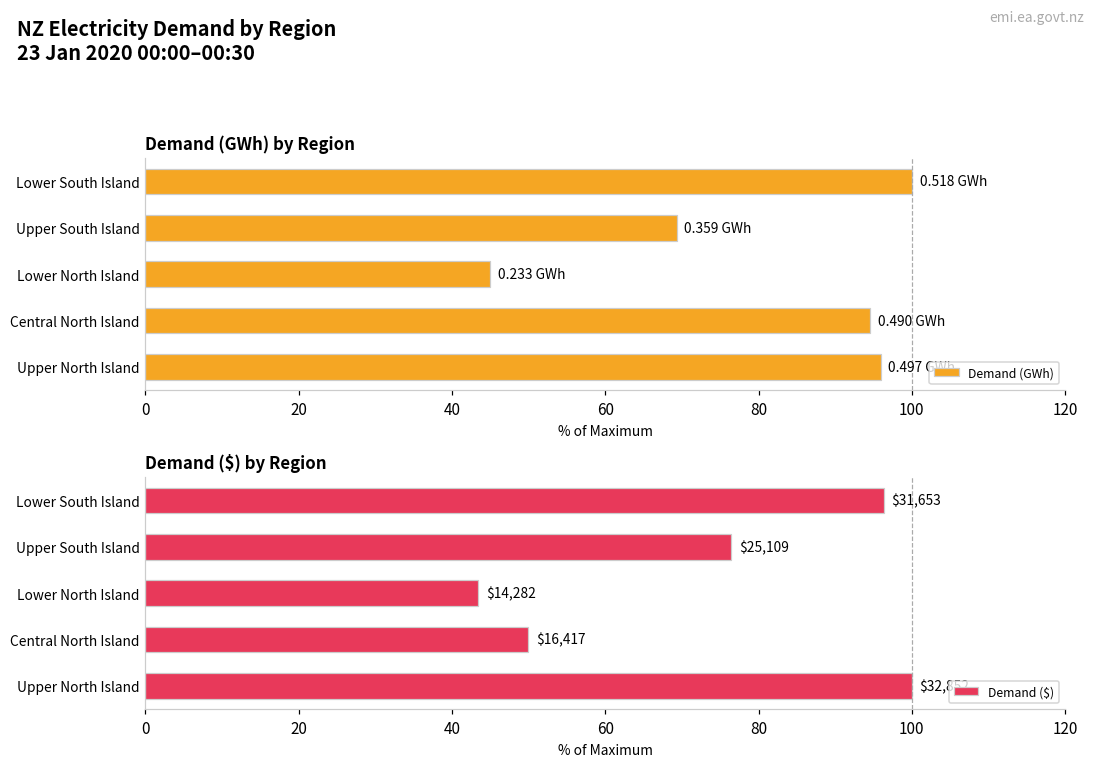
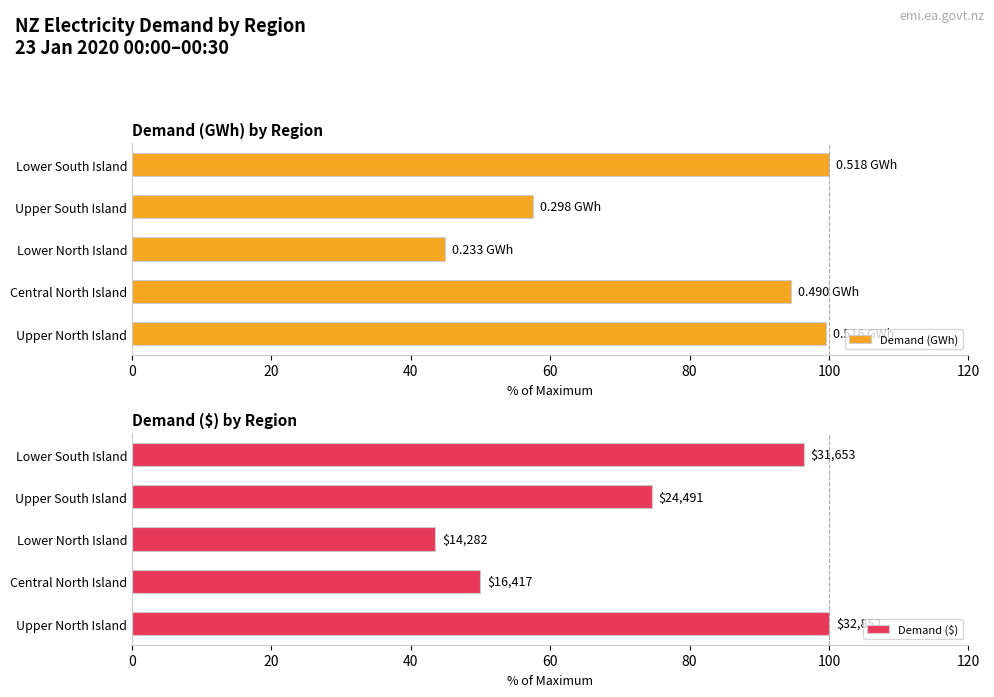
  {
    "Demand (GWh) by Region": {
-     "Upper South Island": "0.359",
-     "Upper North Island": "0.497"
+     "Upper South Island": "0.298",
+     "Upper North Island": "0.516"
    },
    "Demand ($) by Region": {
-     "Upper South Island": "$25,109"
+     "Upper South Island": "$24,491"
    }
  }
